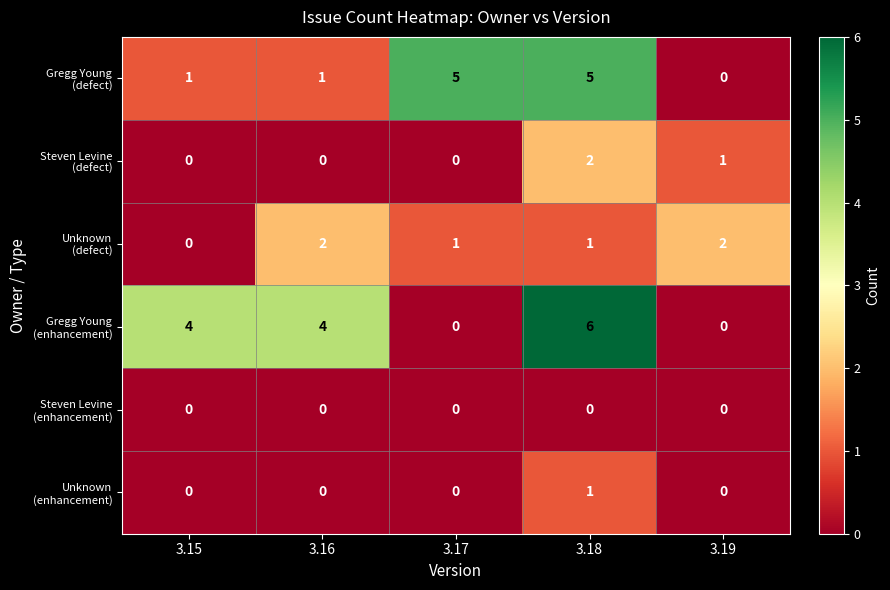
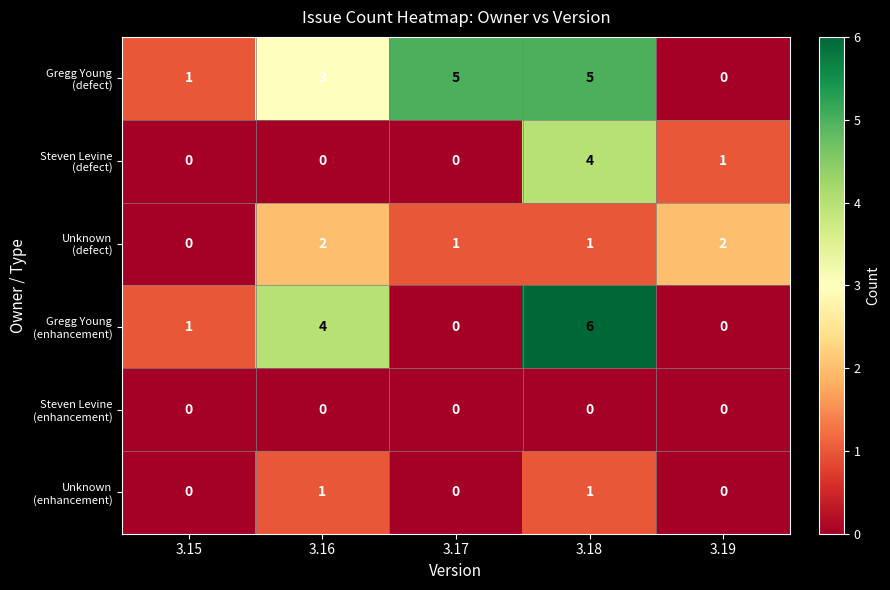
  {
    "Gregg Young (defect)": {
      "3.15": 1,
-     "3.16": 1,
+     "3.16": 3,
      "3.17": 5,
      "3.18": 5,
      "3.19": 0
    },
    "Steven Levine (defect)": {
      "3.15": 0,
      "3.16": 0,
      "3.17": 0,
-     "3.18": 2,
+     "3.18": 4,
      "3.19": 1
    },
    "Unknown (defect)": {
      "3.15": 0,
      "3.16": 2,
      "3.17": 1,
      "3.18": 1,
      "3.19": 2
    },
    "Gregg Young (enhancement)": {
-     "3.15": 4,
+     "3.15": 1,
      "3.16": 4,
      "3.17": 0,
      "3.18": 6,
      "3.19": 0
    },
    "Steven Levine (enhancement)": {
      "3.15": 0,
      "3.16": 0,
      "3.17": 0,
      "3.18": 0,
      "3.19": 0
    },
    "Unknown (enhancement)": {
      "3.15": 0,
-     "3.16": 0,
+     "3.16": 1,
      "3.17": 0,
      "3.18": 1,
      "3.19": 0
    }
  }
